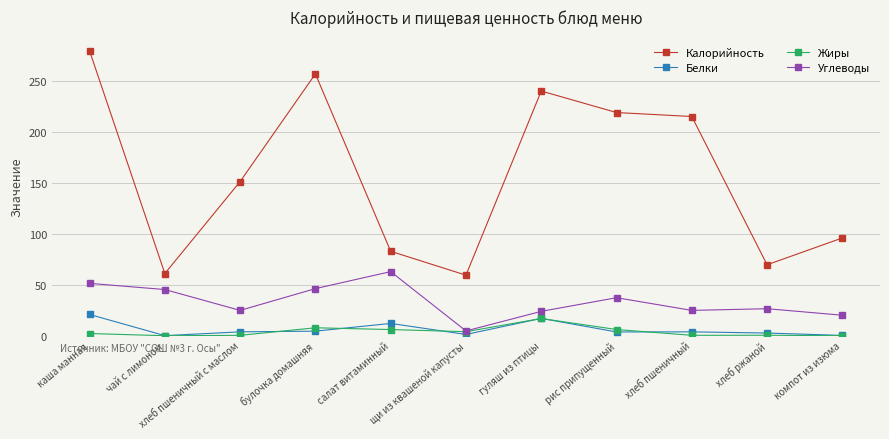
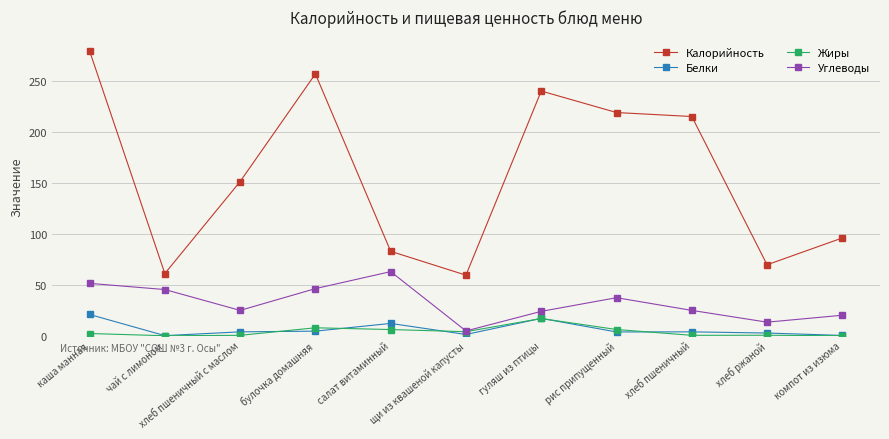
  {
    "Калорийность": {
      "каша манная": 279,
      "чай с лимоном": 61,
      "хлеб пшеничный с маслом": 151,
      "булочка домашняя": 257,
      "салат витаминный": 83,
      "щи из квашеной капусты": 59,
      "гуляш из птицы": 240,
      "рис припущенный": 219,
      "хлеб пшеничный": 215,
      "хлеб ржаной": 70,
      "компот из изюма": 96
    },
    "Белки": {
      "каша манная": 21,
      "хлеб пшеничный с маслом": 4,
      "булочка домашняя": 5,
      "салат витаминный": 12,
      "щи из квашеной капусты": 1,
      "хлеб пшеничный": 4
    },
    "Жиры": {
      "каша манная": 2,
      "хлеб пшеничный с маслом": 0,
      "булочка домашняя": 8,
      "салат витаминный": 6,
      "хлеб пшеничный": 0
    },
    "Углеводы": {
      "каша манная": 51,
      "чай с лимоном": 45,
      "хлеб пшеничный с маслом": 25,
      "булочка домашняя": 46,
      "салат витаминный": 63,
      "гуляш из птицы": 24,
      "рис припущенный": 37,
      "хлеб пшеничный": 25,
-     "хлеб ржаной": 27,
+     "хлеб ржаной": 13,
      "компот из изюма": 20
    }
  }
